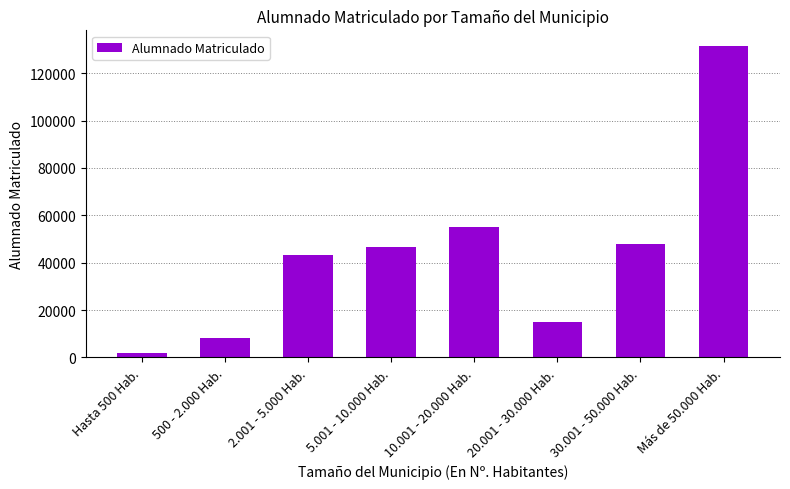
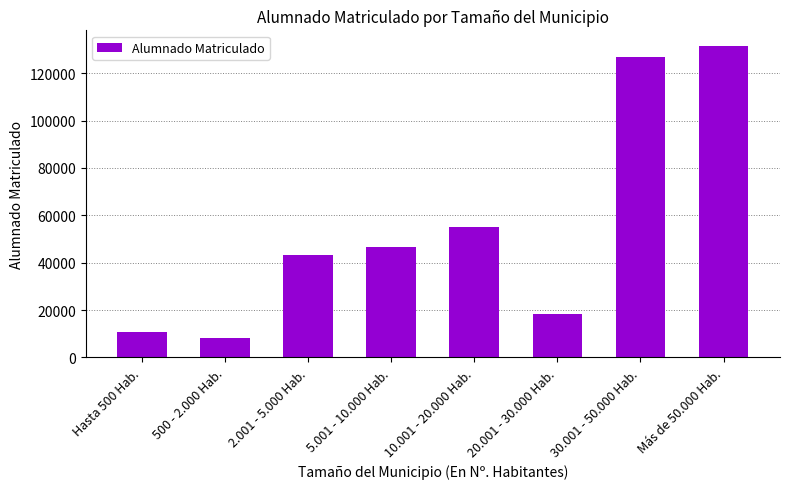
  {
-   "Hasta 500 Hab.": 2000,
+   "Hasta 500 Hab.": 11000,
    "500 - 2.000 Hab.": 8000,
    "2.001 - 5.000 Hab.": 43000,
    "5.001 - 10.000 Hab.": 47000,
    "10.001 - 20.000 Hab.": 55000,
-   "20.001 - 30.000 Hab.": 15000,
-   "30.001 - 50.000 Hab.": 48000,
+   "20.001 - 30.000 Hab.": 18000,
+   "30.001 - 50.000 Hab.": 127000,
    "Más de 50.000 Hab.": 132000
  }
